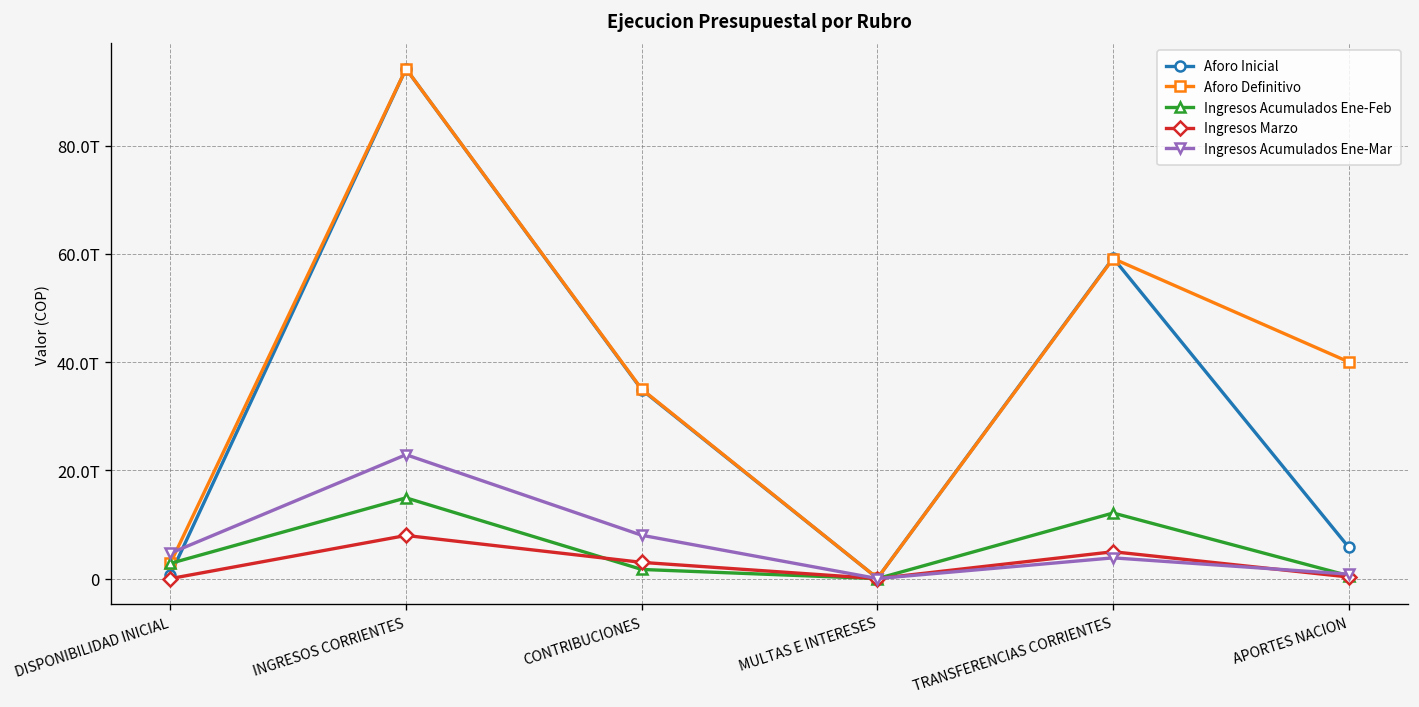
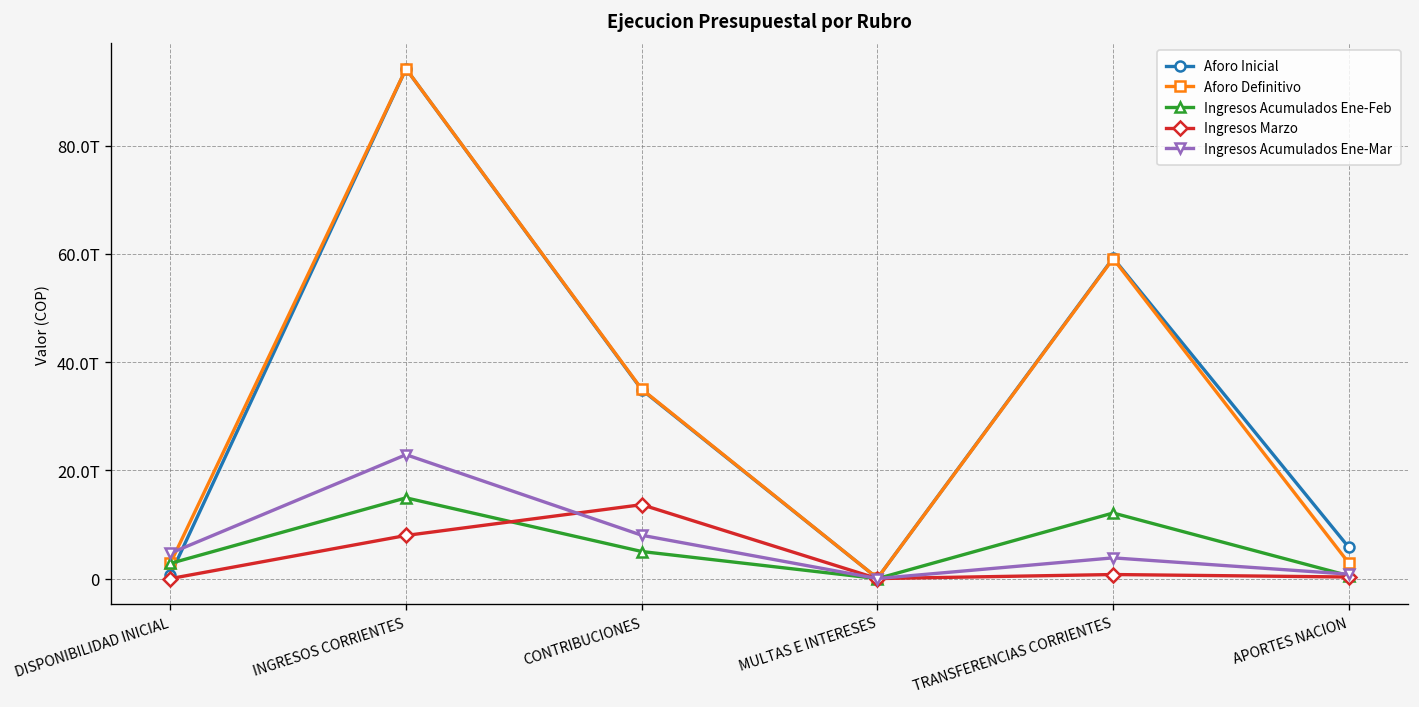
  {
    "Aforo Inicial": {
      "DISPONIBILIDAD INICIAL": "1T",
      "APORTES NACION": "6T"
    },
    "Aforo Definitivo": {
-     "APORTES NACION": "40T"
+     "APORTES NACION": "3T"
    },
    "Ingresos Acumulados Ene-Feb": {
      "INGRESOS CORRIENTES": "15T",
-     "CONTRIBUCIONES": "2T",
+     "CONTRIBUCIONES": "5T",
      "TRANSFERENCIAS CORRIENTES": "12T"
    },
    "Ingresos Marzo": {
      "DISPONIBILIDAD INICIAL": "0T",
      "INGRESOS CORRIENTES": "8T",
-     "CONTRIBUCIONES": "3T",
-     "TRANSFERENCIAS CORRIENTES": "5T"
+     "CONTRIBUCIONES": "14T",
+     "TRANSFERENCIAS CORRIENTES": "1T"
    },
    "Ingresos Acumulados Ene-Mar": {
      "DISPONIBILIDAD INICIAL": "5T",
      "INGRESOS CORRIENTES": "23T",
      "CONTRIBUCIONES": "8T",
      "TRANSFERENCIAS CORRIENTES": "4T"
    }
  }
